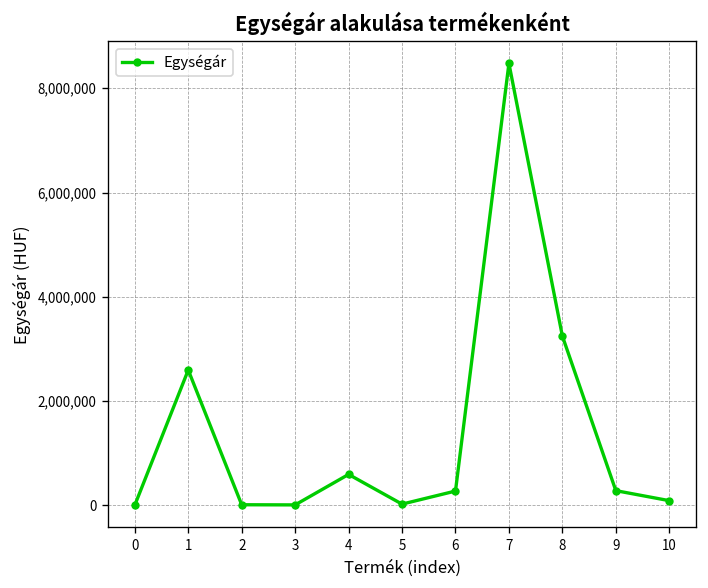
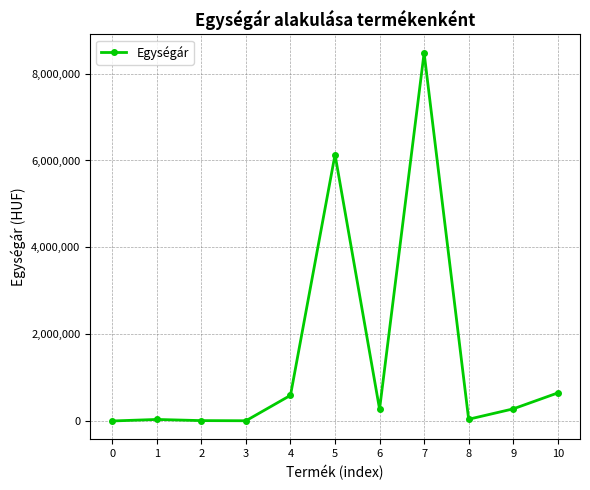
  {
    "0": "0",
-   "1": "2,600,000",
+   "1": "0",
    "2": "0",
    "3": "0",
    "4": "600,000",
-   "5": "0",
+   "5": "6,100,000",
    "6": "300,000",
    "7": "8,500,000",
-   "8": "3,200,000",
+   "8": "0",
    "9": "300,000",
-   "10": "100,000"
+   "10": "600,000"
  }
